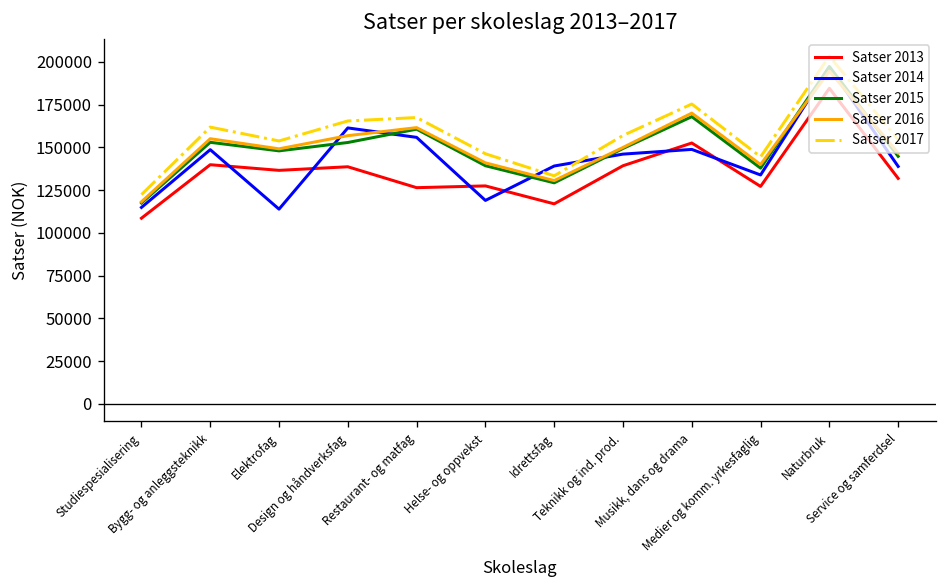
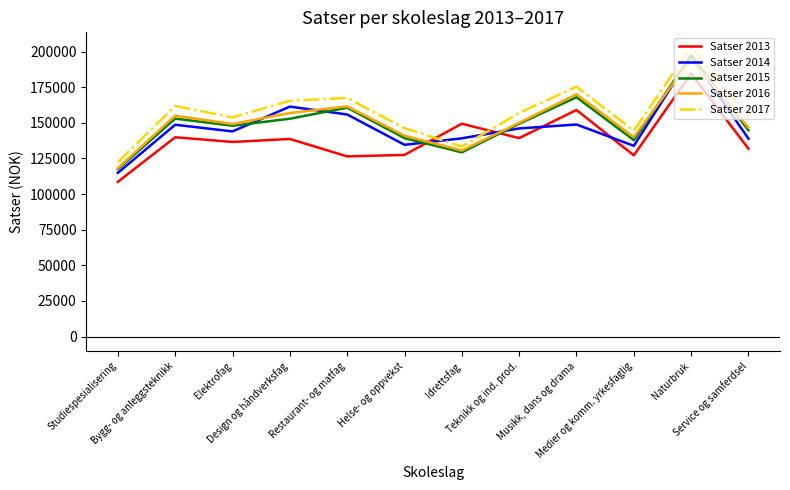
  {
    "Satser 2013": {
      "Studiespesialisering": 109000,
      "Bygg- og anleggsteknikk": 140000,
      "Elektrofag": 137000,
      "Design og håndverksfag": 139000,
      "Restaurant- og matfag": 126000,
      "Helse- og oppvekst": 128000,
-     "Idrettsfag": 117000,
+     "Idrettsfag": 149000,
      "Teknikk og ind. prod.": 139000,
-     "Musikk, dans og drama": 153000,
+     "Musikk, dans og drama": 159000,
      "Medier og komm. yrkesfaglig": 127000,
      "Service og samferdsel": 132000
    },
    "Satser 2014": {
      "Studiespesialisering": 115000,
      "Bygg- og anleggsteknikk": 149000,
-     "Elektrofag": 114000,
+     "Elektrofag": 144000,
      "Design og håndverksfag": 161000,
      "Restaurant- og matfag": 156000,
-     "Helse- og oppvekst": 119000,
+     "Helse- og oppvekst": 135000,
      "Idrettsfag": 139000,
      "Teknikk og ind. prod.": 146000,
      "Musikk, dans og drama": 149000,
      "Medier og komm. yrkesfaglig": 134000,
      "Service og samferdsel": 139000
    },
    "Satser 2015": {
      "Bygg- og anleggsteknikk": 153000,
      "Design og håndverksfag": 153000,
      "Musikk, dans og drama": 168000,
      "Medier og komm. yrkesfaglig": 138000,
      "Service og samferdsel": 145000
    }
  }
